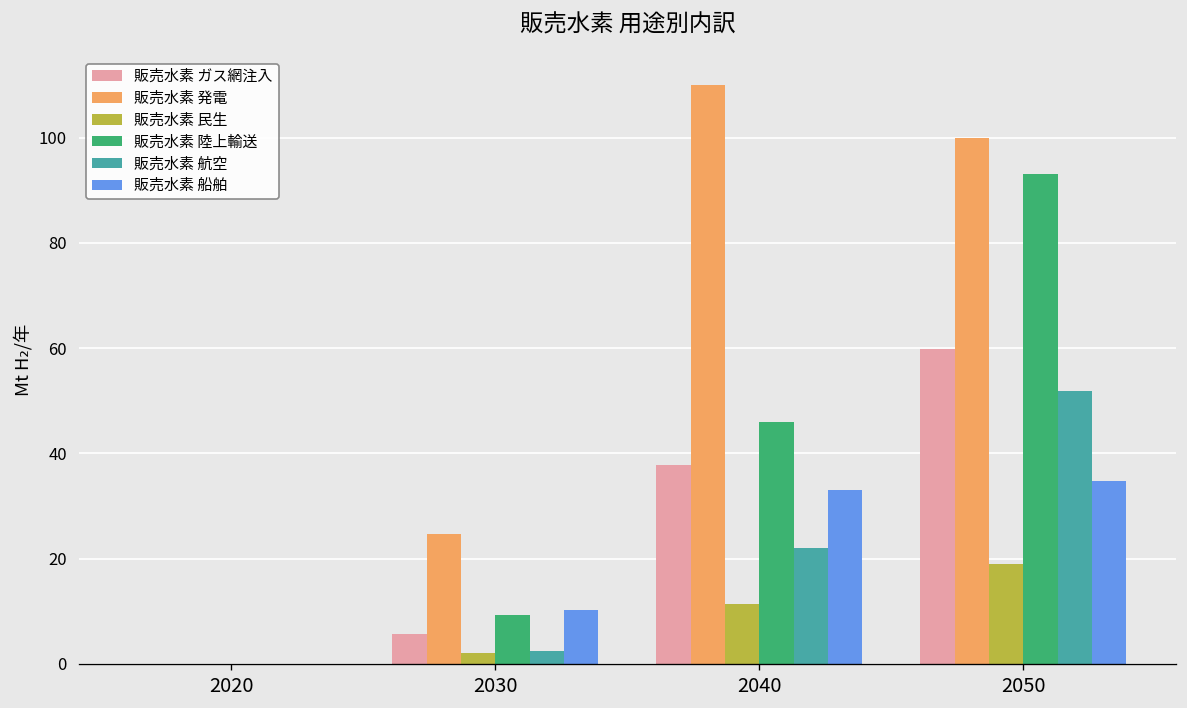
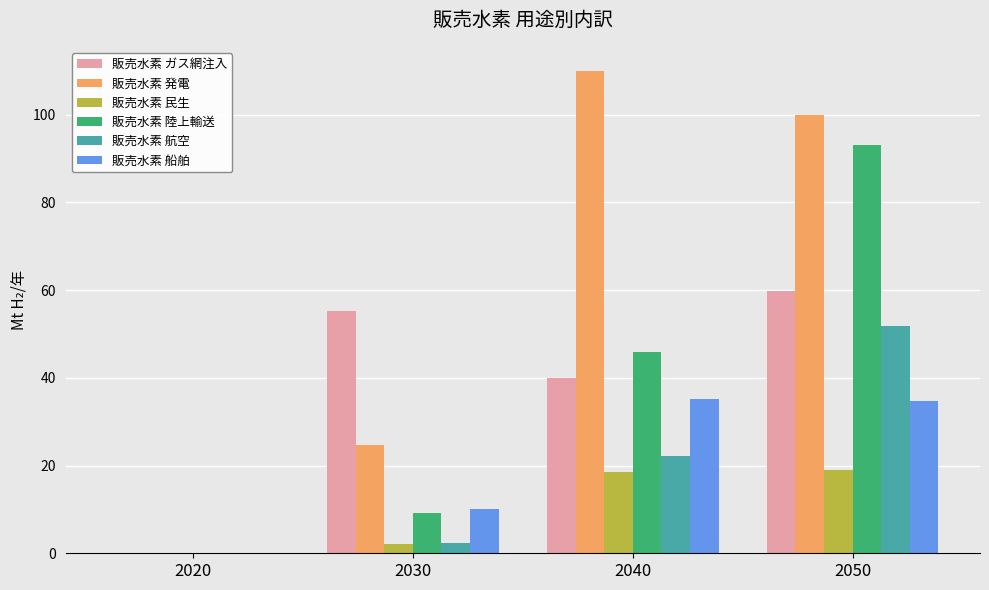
  {
    "販売水素 ガス網注入": {
      "2020": 0,
-     "2030": 6,
-     "2040": 38,
+     "2030": 55,
+     "2040": 40,
      "2050": 60
    },
    "販売水素 発電": {
      "2020": 0,
      "2030": 25,
      "2040": 110,
      "2050": 100
    },
    "販売水素 民生": {
      "2030": 2,
-     "2040": 11,
+     "2040": 19,
      "2050": 19
    },
    "販売水素 船舶": {
      "2020": 0,
      "2030": 10,
-     "2040": 33,
+     "2040": 35,
      "2050": 35
    }
  }
